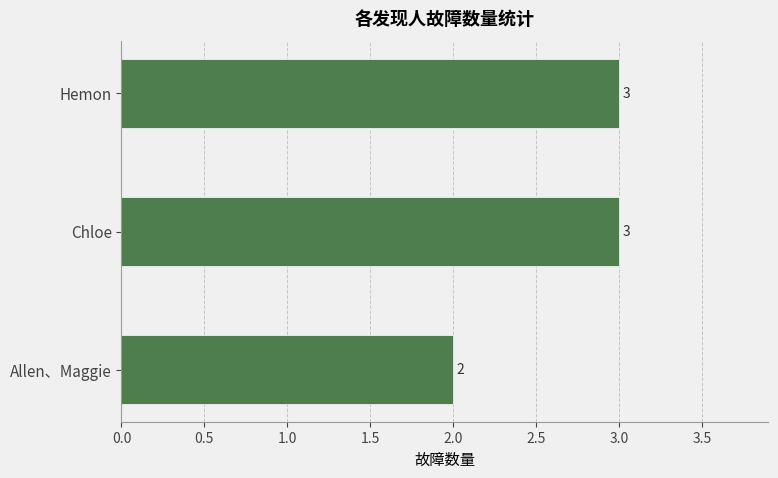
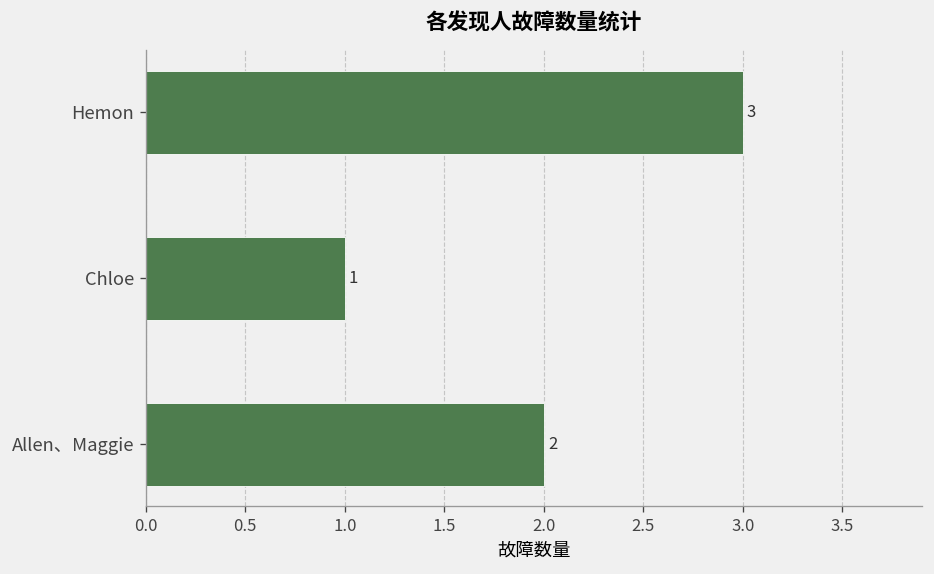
  {
    "Hemon": 3,
-   "Chloe": 3,
+   "Chloe": 1,
    "Allen、Maggie": 2
  }
